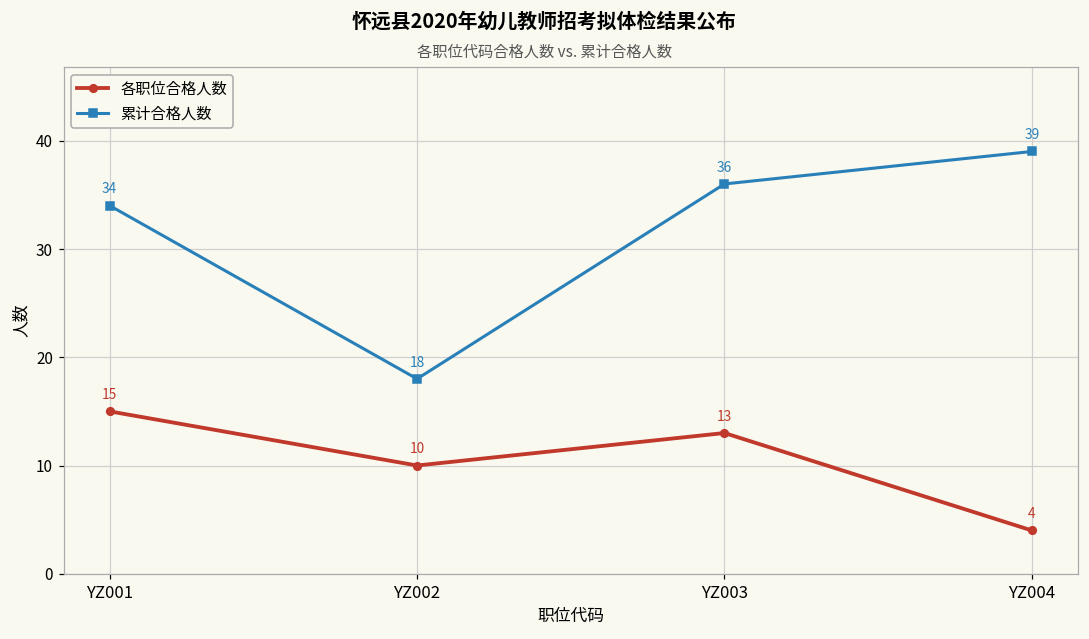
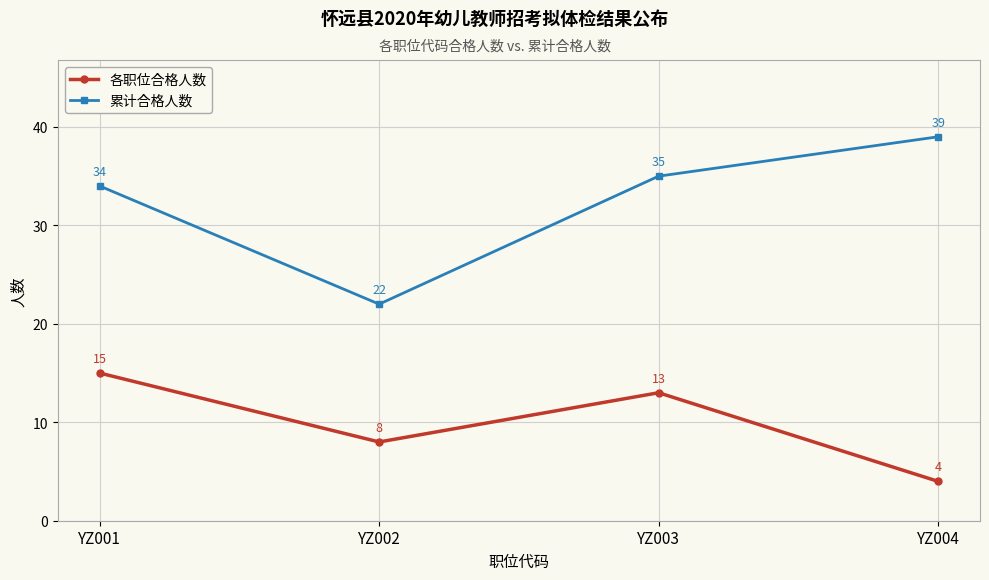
  {
    "各职位合格人数": {
      "YZ001": 15,
-     "YZ002": 10,
+     "YZ002": 8,
      "YZ003": 13,
      "YZ004": 4
    },
    "累计合格人数": {
      "YZ001": 34,
-     "YZ002": 18,
-     "YZ003": 36,
+     "YZ002": 22,
+     "YZ003": 35,
      "YZ004": 39
    }
  }
